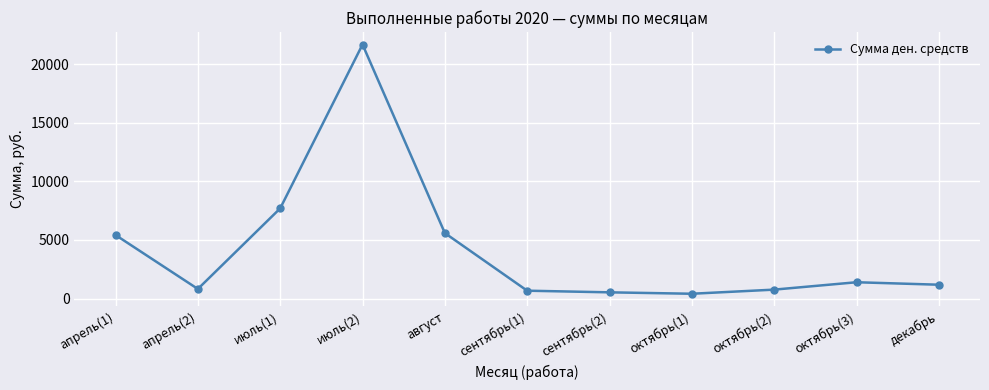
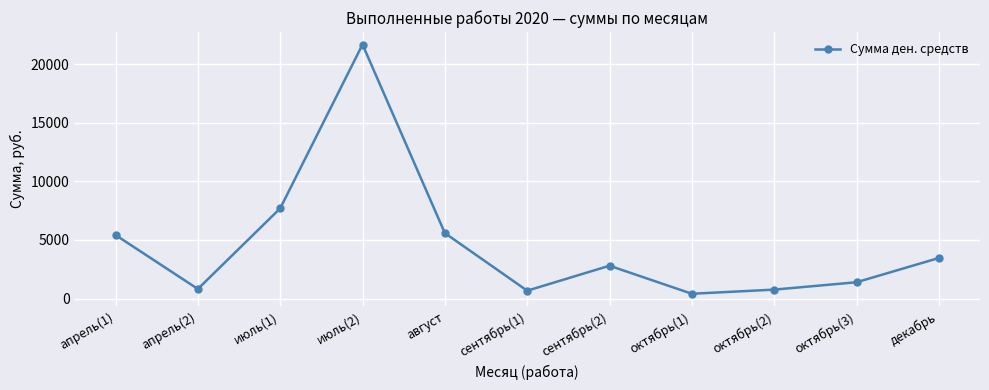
  {
    "апрель(1)": 5400,
    "апрель(2)": 800,
    "июль(1)": 7700,
    "июль(2)": 21700,
    "август": 5600,
    "сентябрь(1)": 700,
-   "сентябрь(2)": 500,
+   "сентябрь(2)": 2800,
    "октябрь(1)": 400,
    "октябрь(2)": 800,
    "октябрь(3)": 1400,
-   "декабрь": 1200
+   "декабрь": 3500
  }
